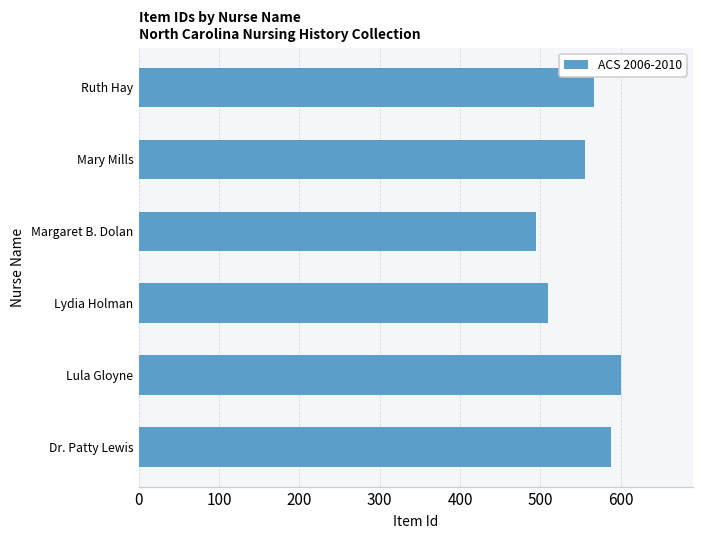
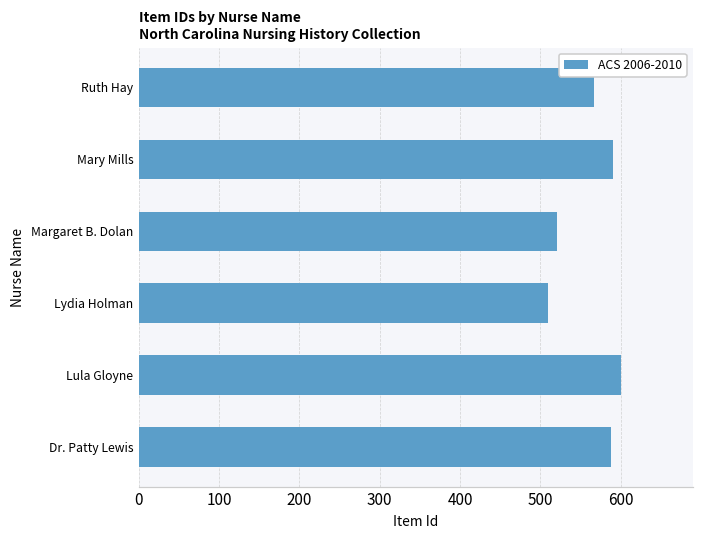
  {
    "Ruth Hay": 570,
-   "Mary Mills": 560,
-   "Margaret B. Dolan": 500,
+   "Mary Mills": 590,
+   "Margaret B. Dolan": 520,
    "Lydia Holman": 510,
    "Lula Gloyne": 600,
    "Dr. Patty Lewis": 590
  }
